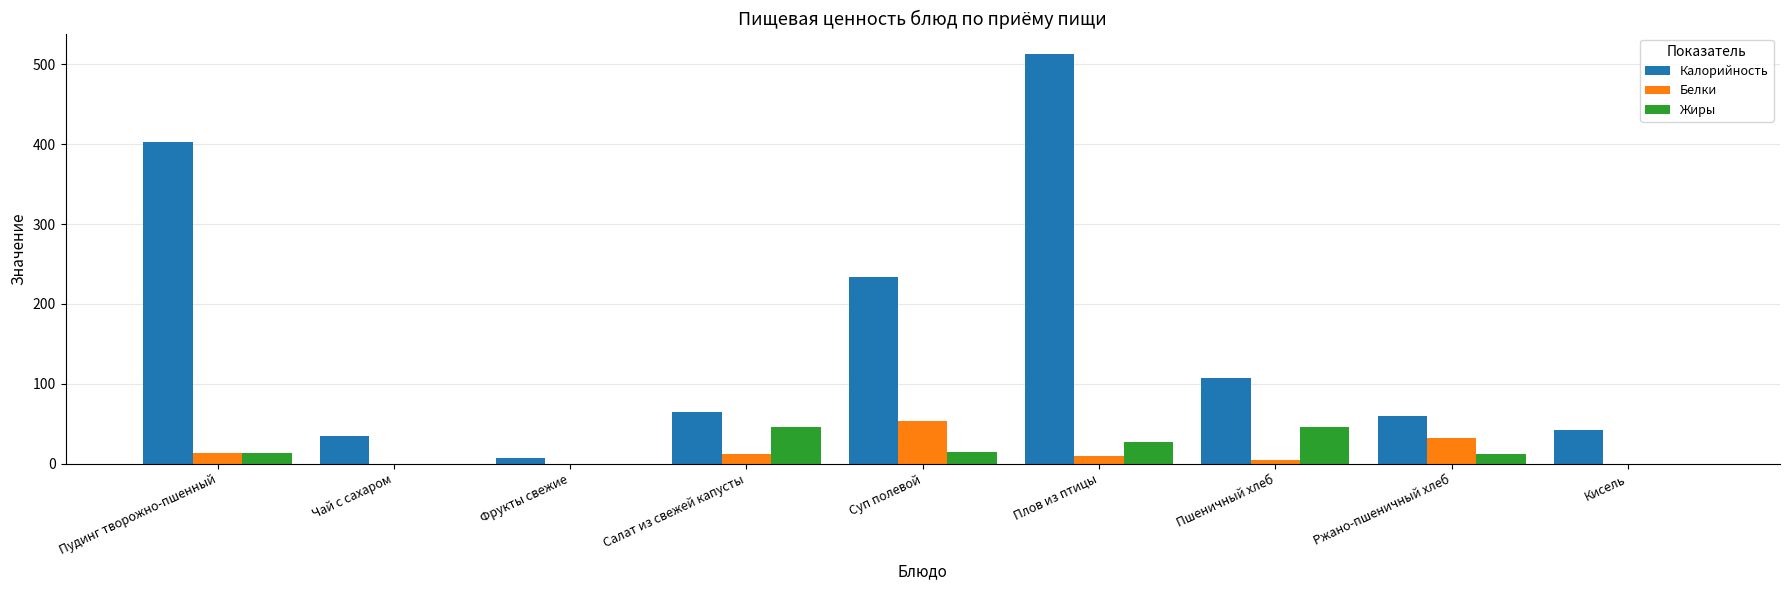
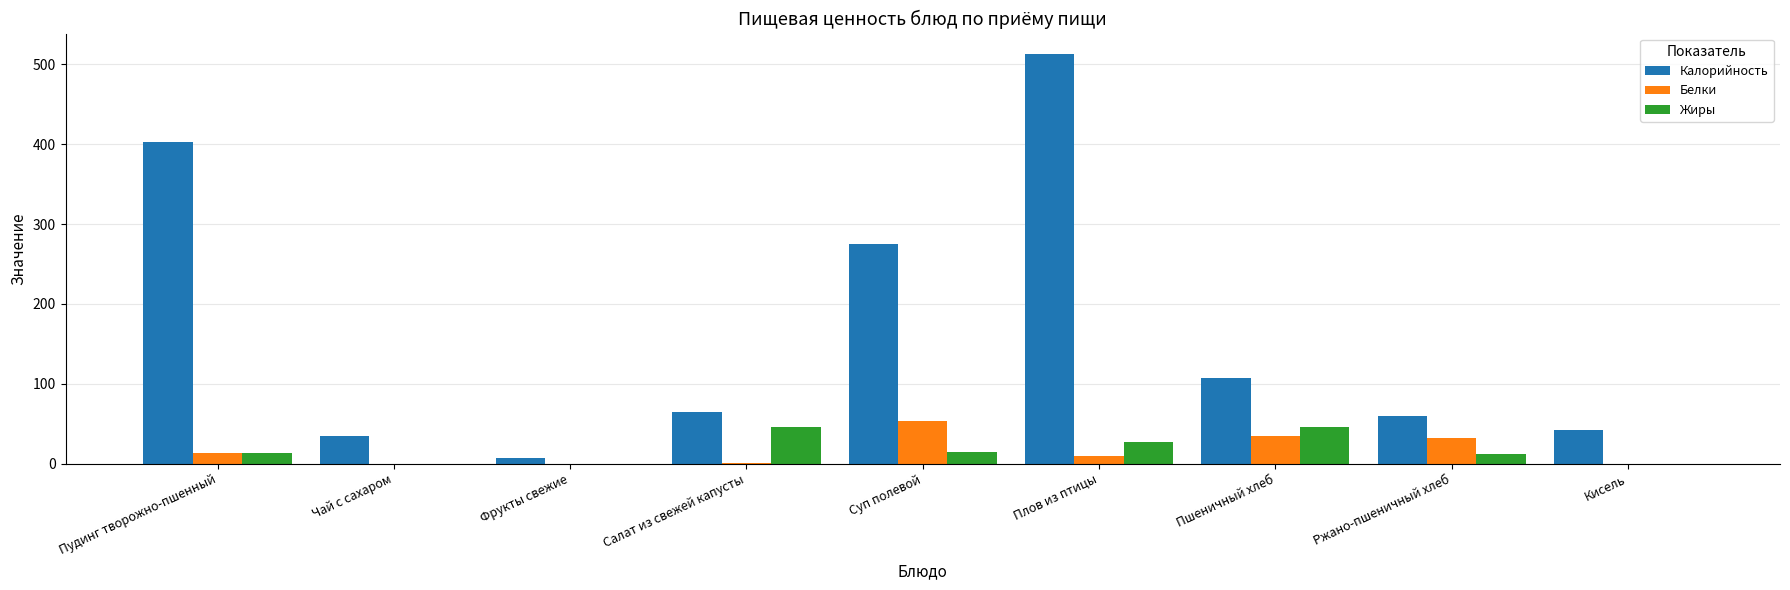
  {
    "Калорийность": {
      "Пудинг творожно-пшенный": 400,
      "Чай с сахаром": 40,
      "Фрукты свежие": 10,
      "Салат из свежей капусты": 70,
-     "Суп полевой": 230,
+     "Суп полевой": 280,
      "Плов из птицы": 510,
      "Пшеничный хлеб": 110,
      "Ржано-пшеничный хлеб": 60,
      "Кисель": 40
    },
    "Белки": {
      "Пудинг творожно-пшенный": 10,
      "Фрукты свежие": 0,
-     "Салат из свежей капусты": 10,
+     "Салат из свежей капусты": 0,
      "Суп полевой": 50,
      "Плов из птицы": 10,
-     "Пшеничный хлеб": 0,
+     "Пшеничный хлеб": 30,
      "Ржано-пшеничный хлеб": 30,
      "Кисель": 0
    },
    "Жиры": {
      "Пудинг творожно-пшенный": 10,
      "Фрукты свежие": 0,
      "Салат из свежей капусты": 50,
      "Суп полевой": 20,
      "Плов из птицы": 30,
      "Пшеничный хлеб": 50,
      "Ржано-пшеничный хлеб": 10,
      "Кисель": 0
    }
  }
